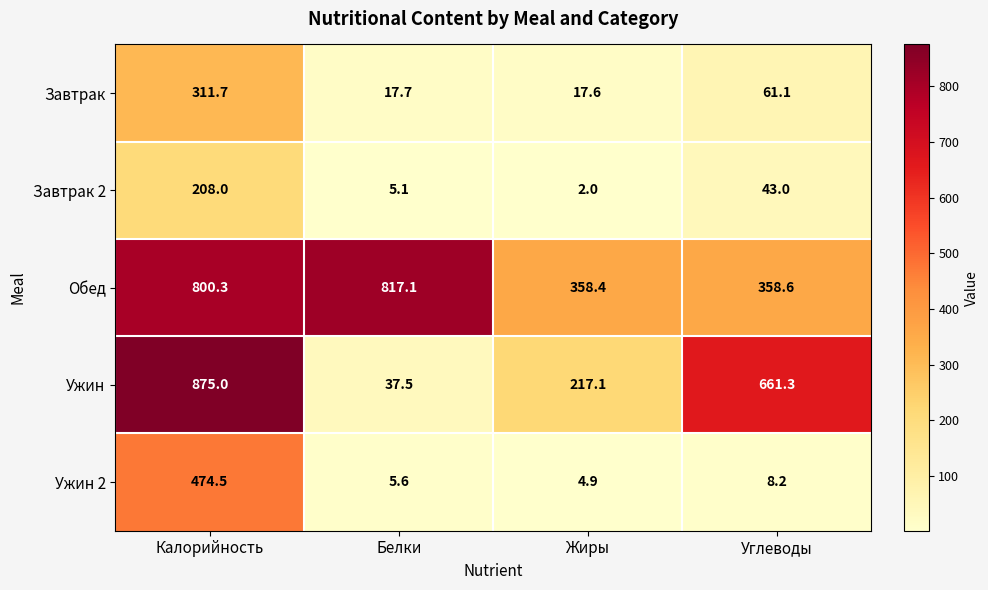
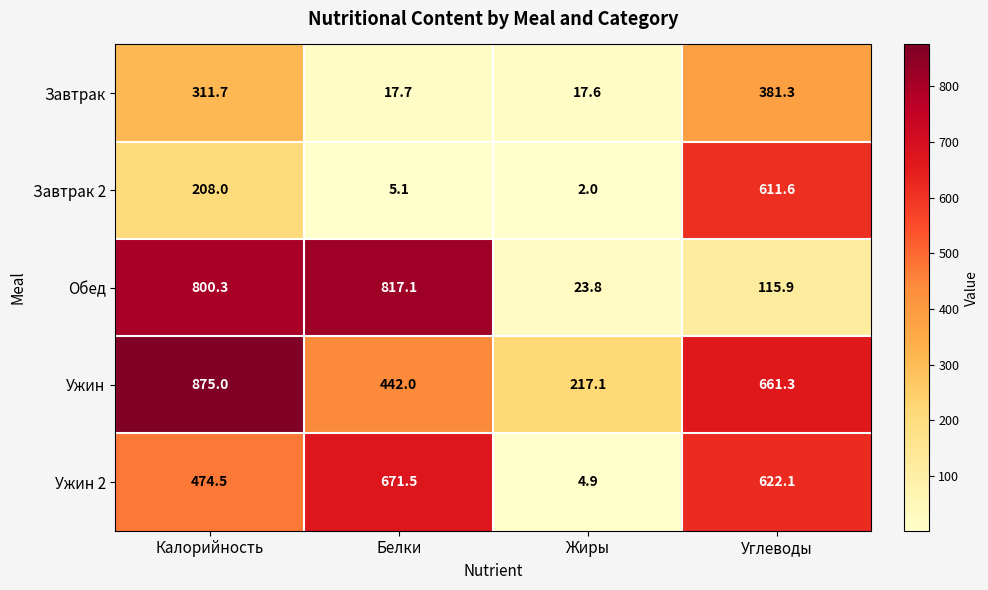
  {
    "Завтрак": {
      "Калорийность": 311.7,
      "Белки": 17.7,
      "Жиры": 17.6,
-     "Углеводы": 61.1
+     "Углеводы": 381.3
    },
    "Завтрак 2": {
      "Калорийность": 208.0,
      "Белки": 5.1,
      "Жиры": 2.0,
-     "Углеводы": 43.0
+     "Углеводы": 611.6
    },
    "Обед": {
      "Калорийность": 800.3,
      "Белки": 817.1,
-     "Жиры": 358.4,
-     "Углеводы": 358.6
+     "Жиры": 23.8,
+     "Углеводы": 115.9
    },
    "Ужин": {
      "Калорийность": 875.0,
-     "Белки": 37.5,
+     "Белки": 442.0,
      "Жиры": 217.1,
      "Углеводы": 661.3
    },
    "Ужин 2": {
      "Калорийность": 474.5,
-     "Белки": 5.6,
+     "Белки": 671.5,
      "Жиры": 4.9,
-     "Углеводы": 8.2
+     "Углеводы": 622.1
    }
  }
